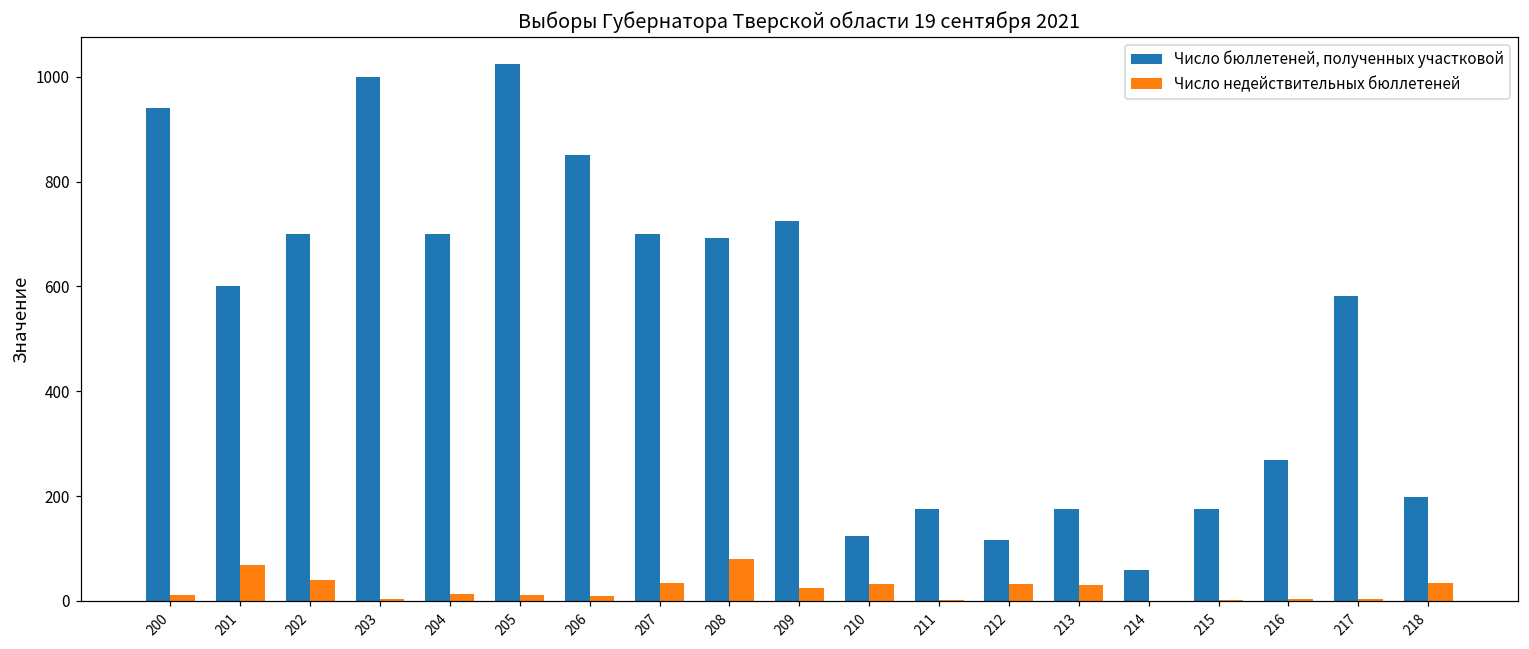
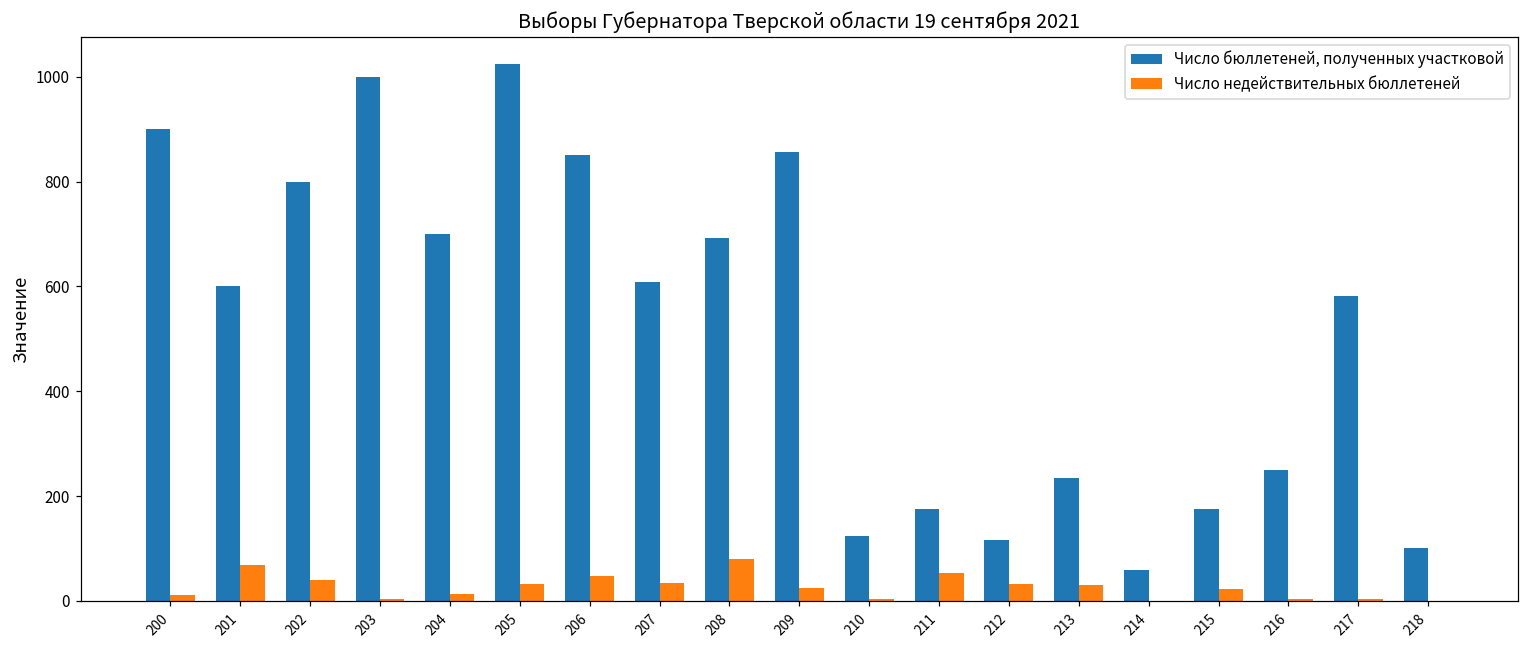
  {
    "Число бюллетеней, полученных участковой": {
-     "200": 940,
+     "200": 900,
      "201": 600,
-     "202": 700,
+     "202": 800,
      "203": 1000,
      "204": 700,
      "205": 1030,
      "206": 850,
-     "207": 700,
+     "207": 610,
      "208": 690,
-     "209": 730,
+     "209": 860,
      "210": 120,
      "211": 180,
      "212": 120,
-     "213": 180,
+     "213": 240,
      "214": 60,
      "215": 180,
-     "216": 270,
+     "216": 250,
      "217": 580,
-     "218": 200
+     "218": 100
    },
    "Число недействительных бюллетеней": {
      "200": 10,
      "201": 70,
      "202": 40,
      "204": 10,
-     "205": 10,
-     "206": 10,
+     "205": 30,
+     "206": 50,
      "207": 40,
      "208": 80,
      "209": 30,
-     "210": 30,
-     "211": 0,
+     "210": 0,
+     "211": 50,
      "212": 30,
      "213": 30,
      "214": 0,
-     "215": 0,
-     "218": 40
+     "215": 20,
+     "218": 0
    }
  }
